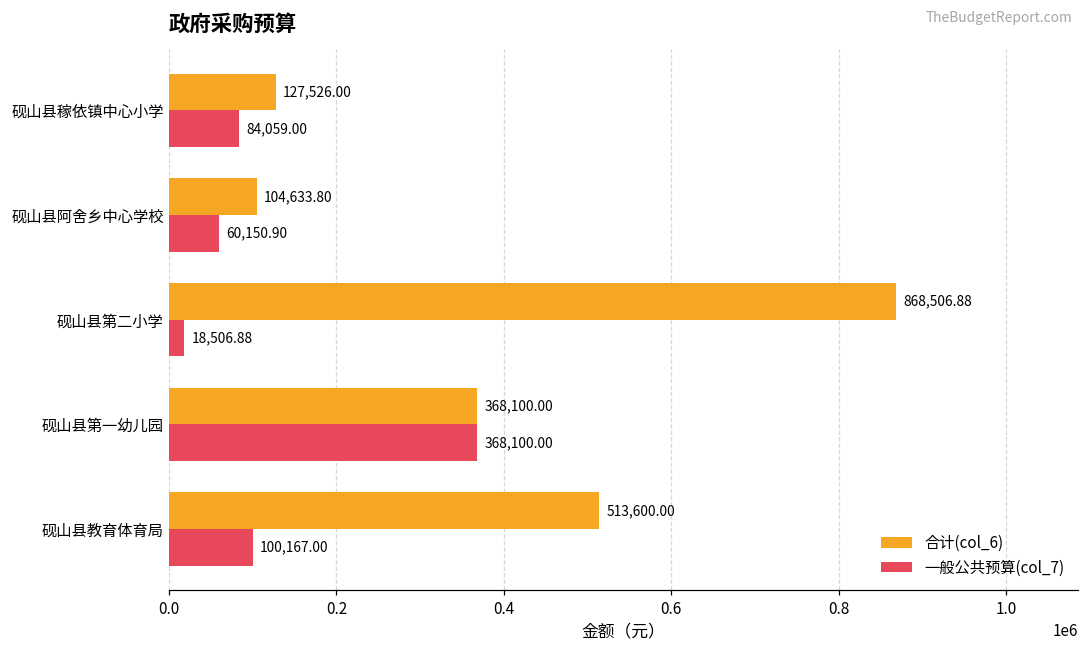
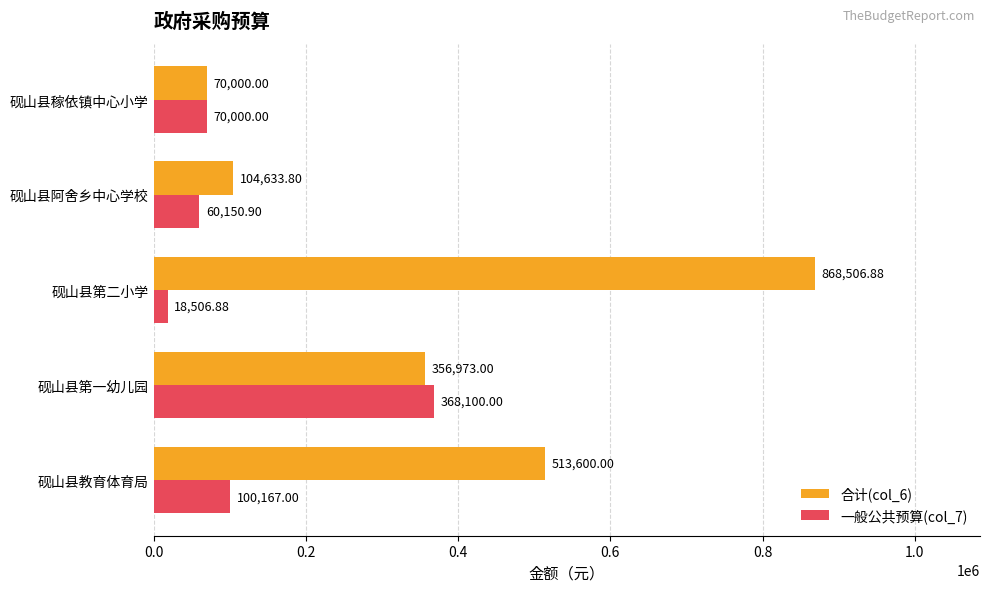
  {
    "合计(col_6)": {
-     "砚山县稼依镇中心小学": "127,526.00",
+     "砚山县稼依镇中心小学": "70,000.00",
      "砚山县阿舍乡中心学校": "104,633.80",
      "砚山县第二小学": "868,506.88",
-     "砚山县第一幼儿园": "368,100.00",
+     "砚山县第一幼儿园": "356,973.00",
      "砚山县教育体育局": "513,600.00"
    },
    "一般公共预算(col_7)": {
-     "砚山县稼依镇中心小学": "84,059.00",
+     "砚山县稼依镇中心小学": "70,000.00",
      "砚山县阿舍乡中心学校": "60,150.90",
      "砚山县第二小学": "18,506.88",
      "砚山县第一幼儿园": "368,100.00",
      "砚山县教育体育局": "100,167.00"
    }
  }
